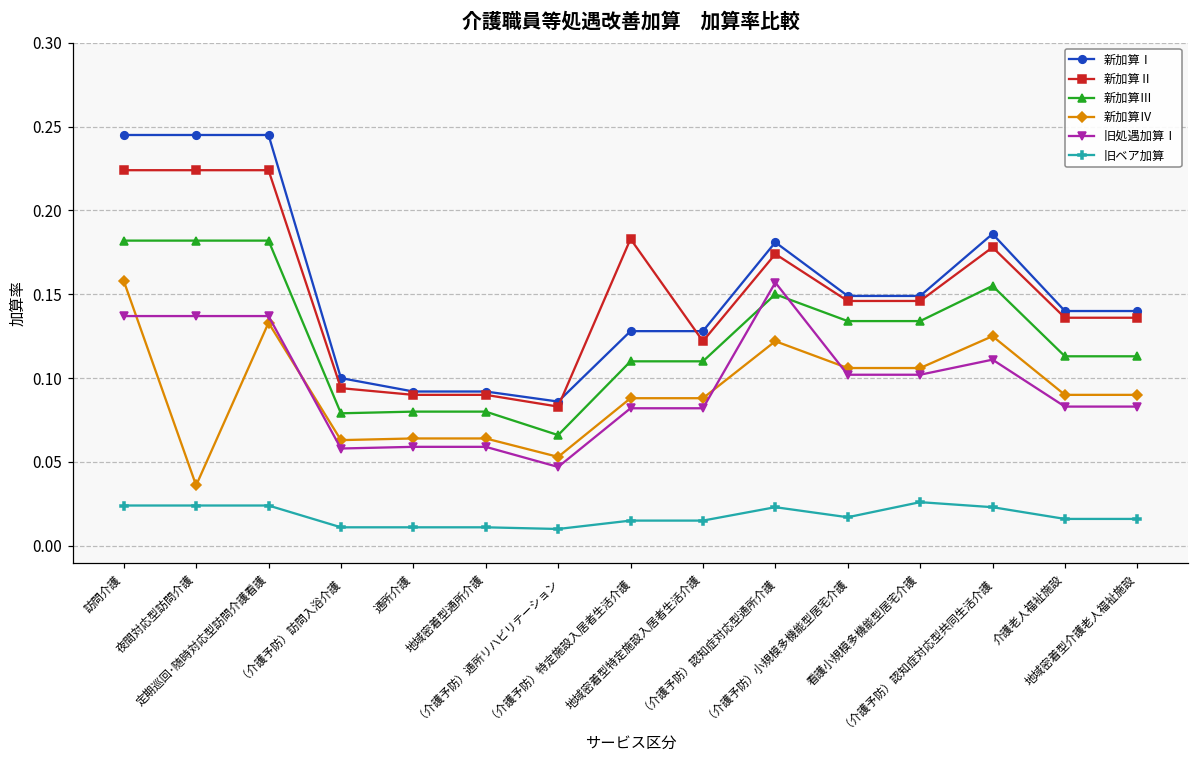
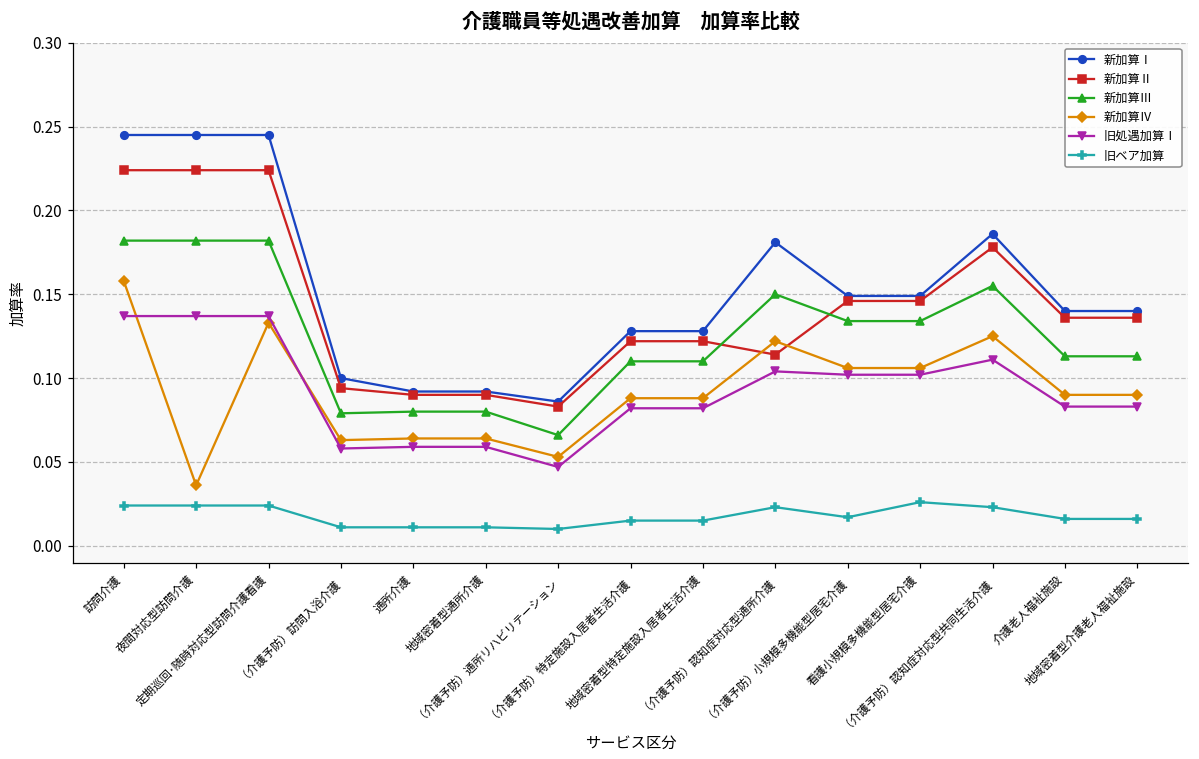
  {
    "新加算Ⅰ": {
      "訪問介護": 0.245,
      "夜間対応型訪問介護": 0.245,
      "定期巡回･随時対応型訪問介護看護": 0.245,
      "（介護予防）訪問入浴介護": 0.100,
      "通所介護": 0.092,
      "地域密着型通所介護": 0.092,
      "（介護予防）通所リハビリテーション": 0.086,
      "（介護予防）特定施設入居者生活介護": 0.128,
      "地域密着型特定施設入居者生活介護": 0.128,
      "（介護予防）認知症対応型通所介護": 0.181,
      "（介護予防）小規模多機能型居宅介護": 0.149,
      "看護小規模多機能型居宅介護": 0.149,
      "（介護予防）認知症対応型共同生活介護": 0.186,
      "介護老人福祉施設": 0.140,
      "地域密着型介護老人福祉施設": 0.140
    },
    "新加算Ⅱ": {
      "訪問介護": 0.224,
      "夜間対応型訪問介護": 0.224,
      "定期巡回･随時対応型訪問介護看護": 0.224,
      "（介護予防）訪問入浴介護": 0.094,
      "通所介護": 0.090,
      "地域密着型通所介護": 0.090,
      "（介護予防）通所リハビリテーション": 0.083,
-     "（介護予防）特定施設入居者生活介護": 0.183,
+     "（介護予防）特定施設入居者生活介護": 0.122,
      "地域密着型特定施設入居者生活介護": 0.122,
-     "（介護予防）認知症対応型通所介護": 0.174,
+     "（介護予防）認知症対応型通所介護": 0.114,
      "（介護予防）小規模多機能型居宅介護": 0.146,
      "看護小規模多機能型居宅介護": 0.146,
      "（介護予防）認知症対応型共同生活介護": 0.178,
      "介護老人福祉施設": 0.136,
      "地域密着型介護老人福祉施設": 0.136
    },
    "新加算Ⅲ": {
      "訪問介護": 0.182,
      "夜間対応型訪問介護": 0.182,
      "定期巡回･随時対応型訪問介護看護": 0.182,
      "（介護予防）訪問入浴介護": 0.079,
      "通所介護": 0.080,
      "地域密着型通所介護": 0.080,
      "（介護予防）通所リハビリテーション": 0.066,
      "（介護予防）特定施設入居者生活介護": 0.110,
      "地域密着型特定施設入居者生活介護": 0.110,
      "（介護予防）認知症対応型通所介護": 0.150,
      "（介護予防）小規模多機能型居宅介護": 0.134,
      "看護小規模多機能型居宅介護": 0.134,
      "（介護予防）認知症対応型共同生活介護": 0.155,
      "介護老人福祉施設": 0.113,
      "地域密着型介護老人福祉施設": 0.113
    },
    "新加算Ⅳ": {
      "訪問介護": 0.158,
      "夜間対応型訪問介護": 0.036,
      "定期巡回･随時対応型訪問介護看護": 0.133,
      "（介護予防）訪問入浴介護": 0.063,
      "通所介護": 0.064,
      "地域密着型通所介護": 0.064,
      "（介護予防）通所リハビリテーション": 0.053,
      "（介護予防）特定施設入居者生活介護": 0.088,
      "地域密着型特定施設入居者生活介護": 0.088,
      "（介護予防）認知症対応型通所介護": 0.122,
      "（介護予防）小規模多機能型居宅介護": 0.106,
      "看護小規模多機能型居宅介護": 0.106,
      "（介護予防）認知症対応型共同生活介護": 0.125,
      "介護老人福祉施設": 0.090,
      "地域密着型介護老人福祉施設": 0.090
    },
    "旧処遇加算Ⅰ": {
      "訪問介護": 0.137,
      "夜間対応型訪問介護": 0.137,
      "定期巡回･随時対応型訪問介護看護": 0.137,
      "（介護予防）訪問入浴介護": 0.058,
      "通所介護": 0.059,
      "地域密着型通所介護": 0.059,
      "（介護予防）通所リハビリテーション": 0.047,
      "（介護予防）特定施設入居者生活介護": 0.082,
      "地域密着型特定施設入居者生活介護": 0.082,
-     "（介護予防）認知症対応型通所介護": 0.157,
+     "（介護予防）認知症対応型通所介護": 0.104,
      "（介護予防）小規模多機能型居宅介護": 0.102,
      "看護小規模多機能型居宅介護": 0.102,
      "（介護予防）認知症対応型共同生活介護": 0.111,
      "介護老人福祉施設": 0.083,
      "地域密着型介護老人福祉施設": 0.083
    },
    "旧ベア加算": {
      "訪問介護": 0.024,
      "夜間対応型訪問介護": 0.024,
      "定期巡回･随時対応型訪問介護看護": 0.024,
      "（介護予防）訪問入浴介護": 0.011,
      "通所介護": 0.011,
      "地域密着型通所介護": 0.011,
      "（介護予防）通所リハビリテーション": 0.010,
      "（介護予防）特定施設入居者生活介護": 0.015,
      "地域密着型特定施設入居者生活介護": 0.015,
      "（介護予防）認知症対応型通所介護": 0.023,
      "（介護予防）小規模多機能型居宅介護": 0.017,
      "看護小規模多機能型居宅介護": 0.026,
      "（介護予防）認知症対応型共同生活介護": 0.023,
      "介護老人福祉施設": 0.016,
      "地域密着型介護老人福祉施設": 0.016
    }
  }
